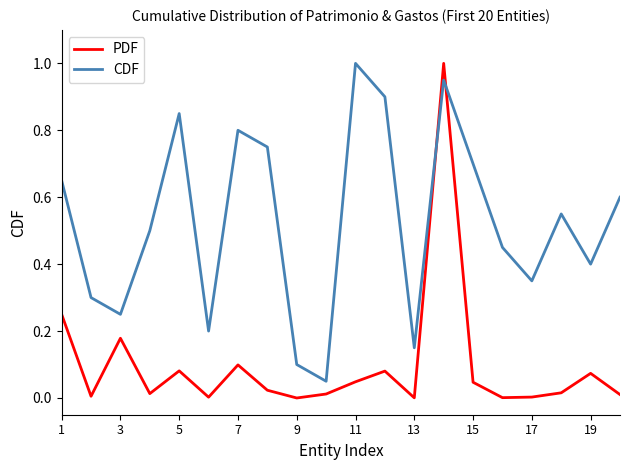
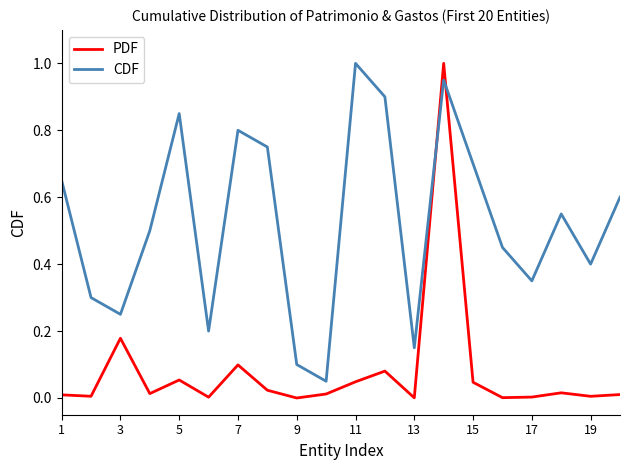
  {
    "PDF": {
-     "1": 0.25,
+     "1": 0.01,
      "3": 0.18,
-     "5": 0.08,
+     "5": 0.05,
      "7": 0.10,
      "9": 0.00,
      "11": 0.05,
      "13": 0.00,
      "15": 0.05,
      "17": 0.00,
-     "19": 0.07
+     "19": 0.01
    },
    "CDF": {
      "1": 0.65,
      "3": 0.25,
      "5": 0.85,
      "7": 0.80,
      "9": 0.10,
      "11": 1.00,
      "13": 0.15,
      "15": 0.70,
      "17": 0.35,
      "19": 0.40
    }
  }
